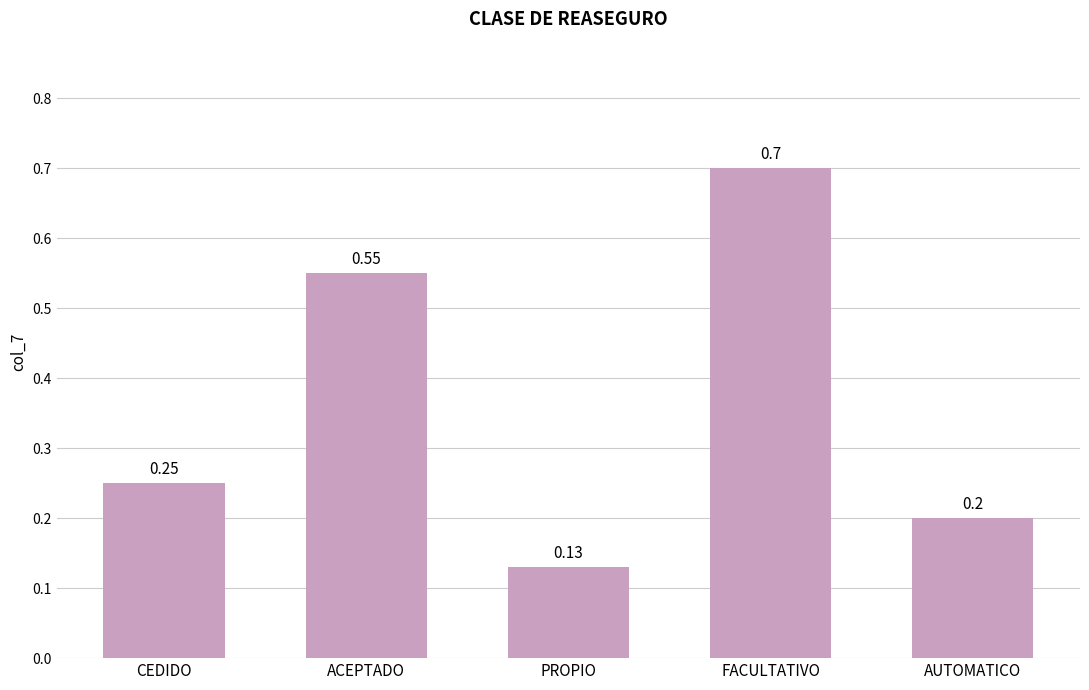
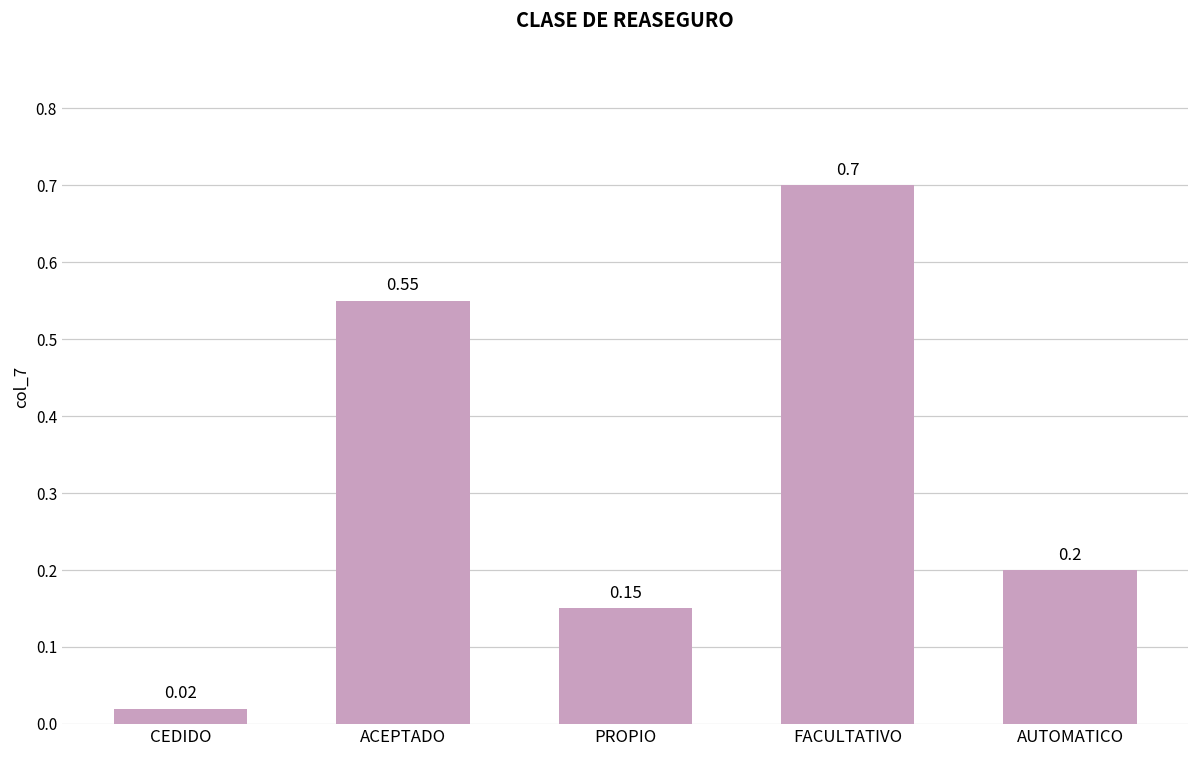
  {
-   "CEDIDO": 0.25,
+   "CEDIDO": 0.02,
    "ACEPTADO": 0.55,
-   "PROPIO": 0.13,
+   "PROPIO": 0.15,
    "FACULTATIVO": 0.7,
    "AUTOMATICO": 0.2
  }
